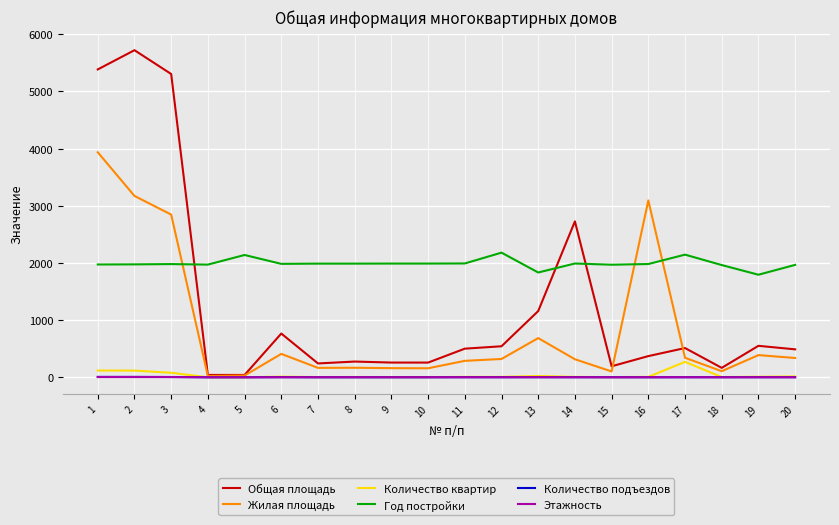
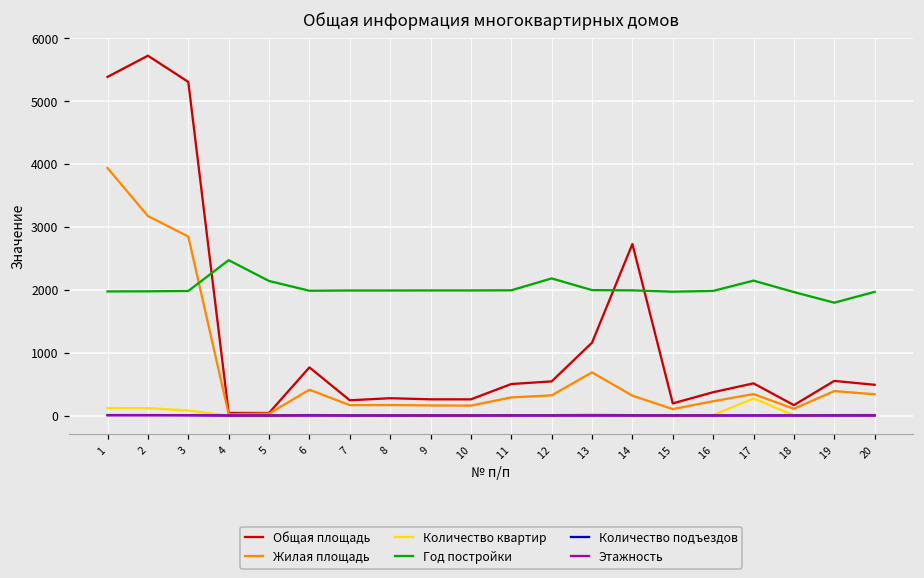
  {
    "Общая площадь": {
      "1": 5400,
      "2": 5700,
      "3": 5300,
      "6": 800,
      "7": 200,
      "8": 300,
      "9": 300,
      "10": 300,
      "11": 500,
      "12": 500,
      "13": 1200,
      "14": 2700,
      "15": 200,
      "16": 400,
      "17": 500,
      "18": 200,
      "19": 600,
      "20": 500
    },
    "Жилая площадь": {
      "1": 3900,
      "2": 3200,
      "3": 2800,
      "6": 400,
      "7": 200,
      "8": 200,
      "9": 200,
      "10": 200,
      "11": 300,
      "12": 300,
      "13": 700,
      "14": 300,
      "15": 100,
-     "16": 3100,
+     "16": 200,
      "17": 300,
      "18": 100,
      "19": 400,
      "20": 300
    },
    "Количество квартир": {
      "1": 100,
      "2": 100,
      "3": 100,
      "17": 300
    },
    "Год постройки": {
      "1": 2000,
      "2": 2000,
      "3": 2000,
-     "4": 2000,
+     "4": 2500,
      "5": 2100,
      "6": 2000,
      "7": 2000,
      "8": 2000,
      "9": 2000,
      "10": 2000,
      "11": 2000,
      "12": 2200,
-     "13": 1800,
+     "13": 2000,
      "14": 2000,
      "15": 2000,
      "16": 2000,
      "17": 2100,
      "18": 2000,
      "19": 1800,
      "20": 2000
    },
    "Этажность": {
      "1": 0,
      "2": 0,
      "3": 0,
      "17": 0
    }
  }
